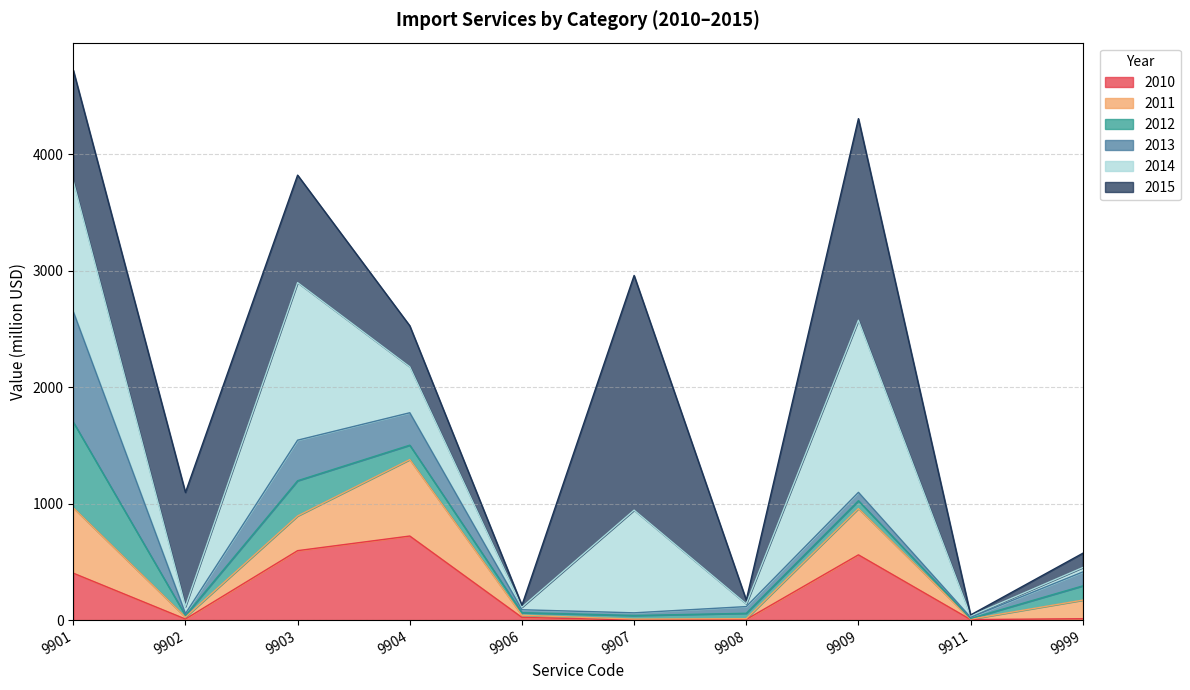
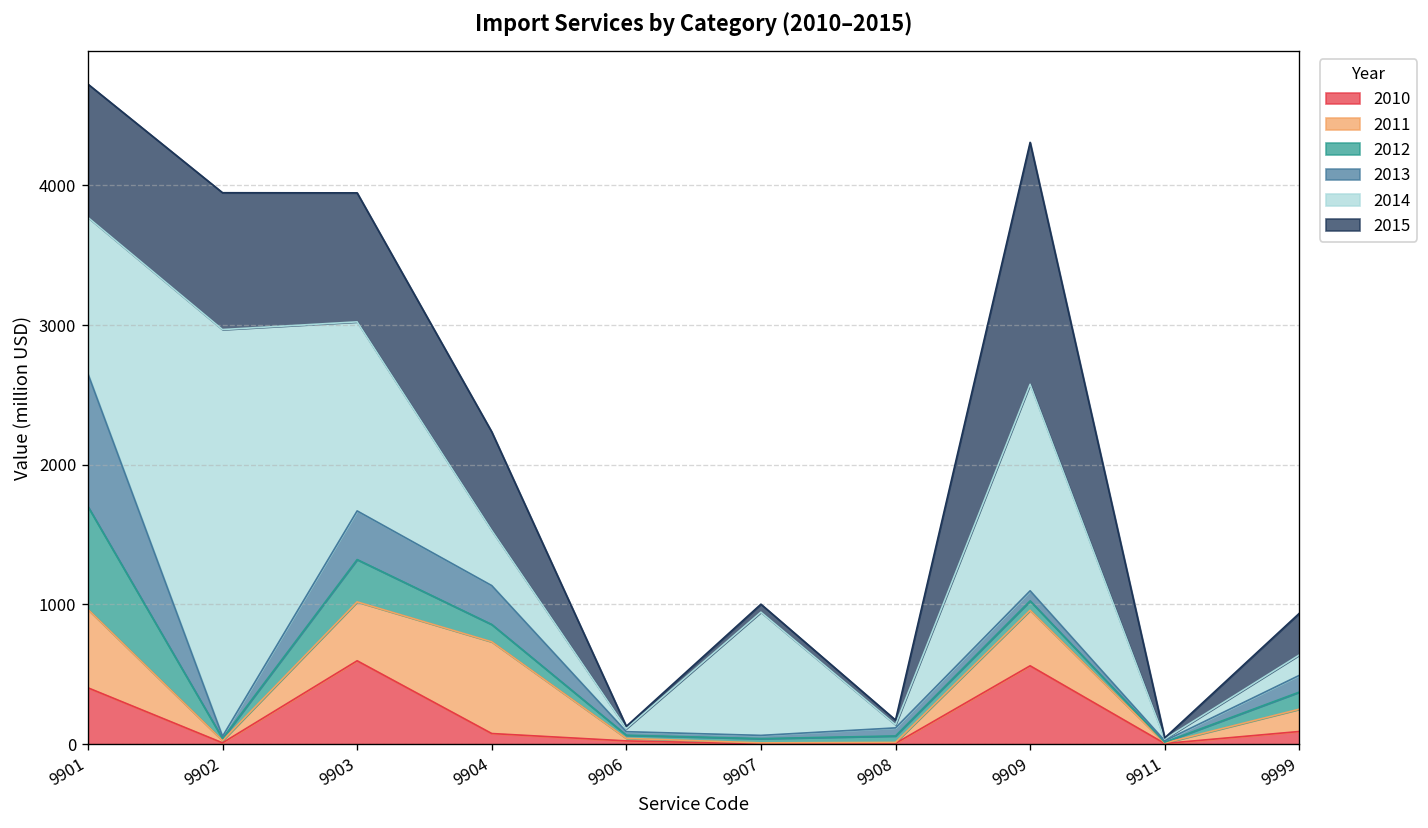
  {
    "2010": {
      "9901": 400,
      "9903": 600,
-     "9904": 720,
+     "9904": 80,
      "9909": 560,
-     "9999": 10
+     "9999": 90
    },
    "2011": {
      "9901": 560,
-     "9903": 300,
+     "9903": 420,
      "9904": 660,
      "9909": 400,
      "9999": 160
    },
    "2014": {
      "9901": 1120,
-     "9902": 60,
+     "9902": 2910,
      "9903": 1350,
      "9904": 400,
      "9907": 880,
      "9908": 20,
      "9909": 1480,
-     "9999": 40
+     "9999": 150
    },
    "2015": {
      "9901": 950,
      "9902": 980,
      "9903": 920,
-     "9904": 350,
-     "9907": 2020,
+     "9904": 710,
+     "9907": 60,
      "9908": 30,
      "9909": 1730,
-     "9999": 120
+     "9999": 300
    }
  }
